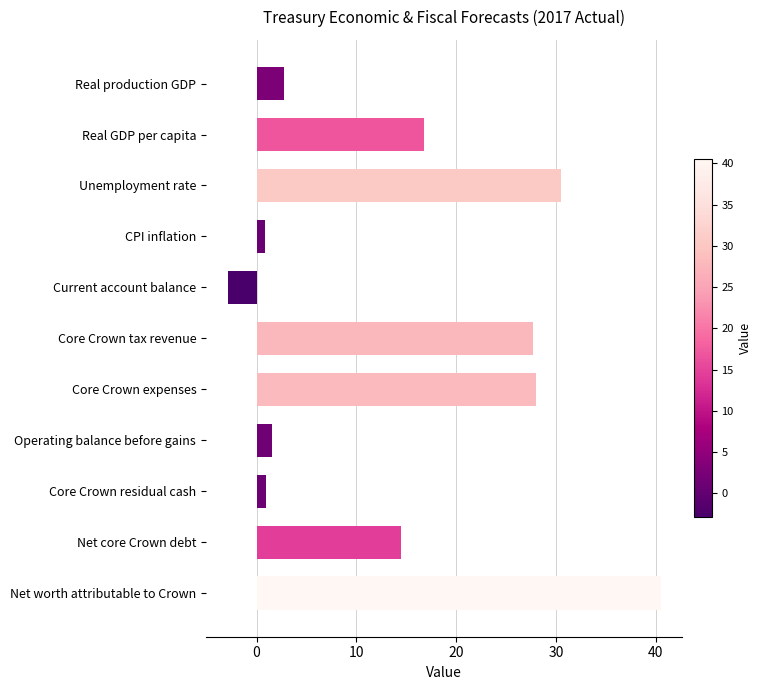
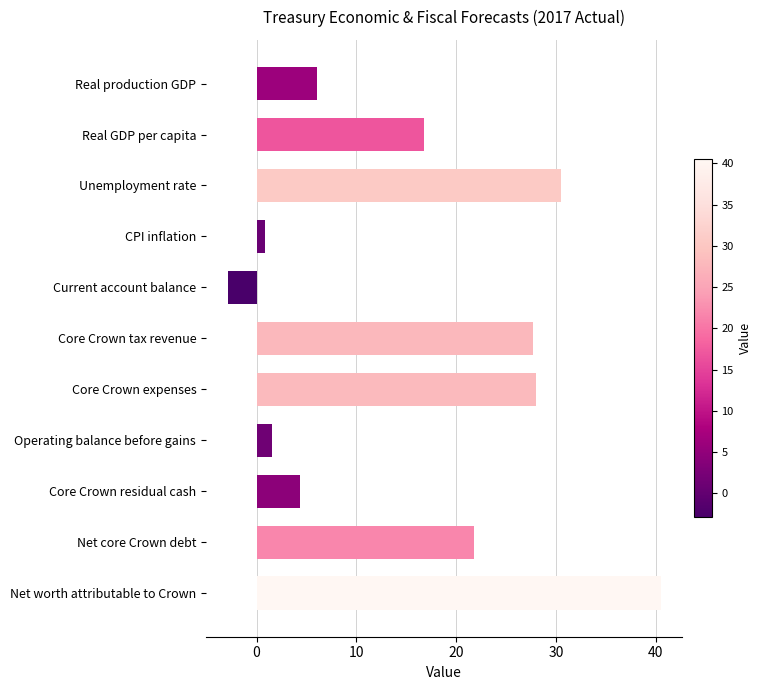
  {
-   "Real production GDP": 3,
+   "Real production GDP": 6,
    "Real GDP per capita": 17,
    "Unemployment rate": 31,
    "CPI inflation": 1,
    "Current account balance": -3,
    "Core Crown tax revenue": 28,
    "Core Crown expenses": 28,
    "Operating balance before gains": 2,
-   "Core Crown residual cash": 1,
-   "Net core Crown debt": 15,
+   "Core Crown residual cash": 4,
+   "Net core Crown debt": 22,
    "Net worth attributable to Crown": 41
  }
